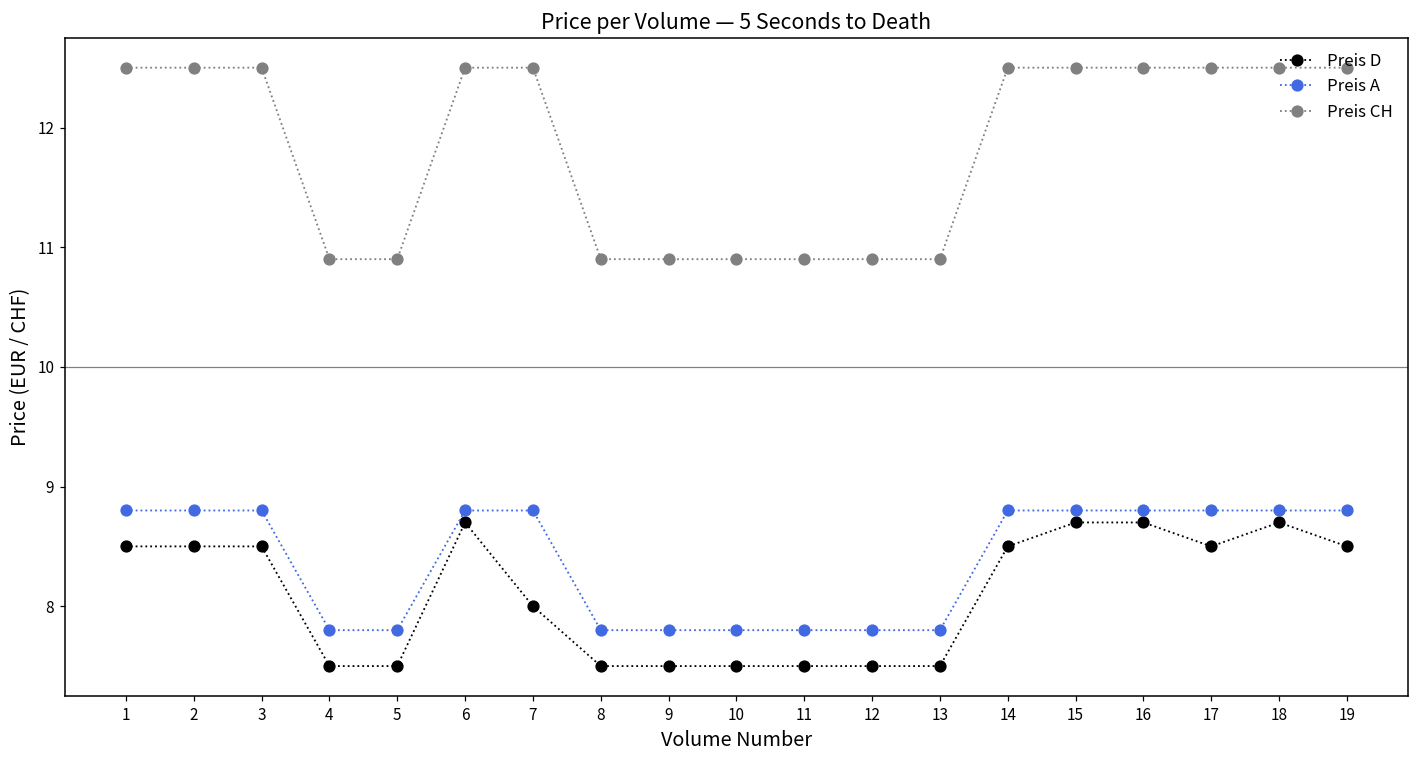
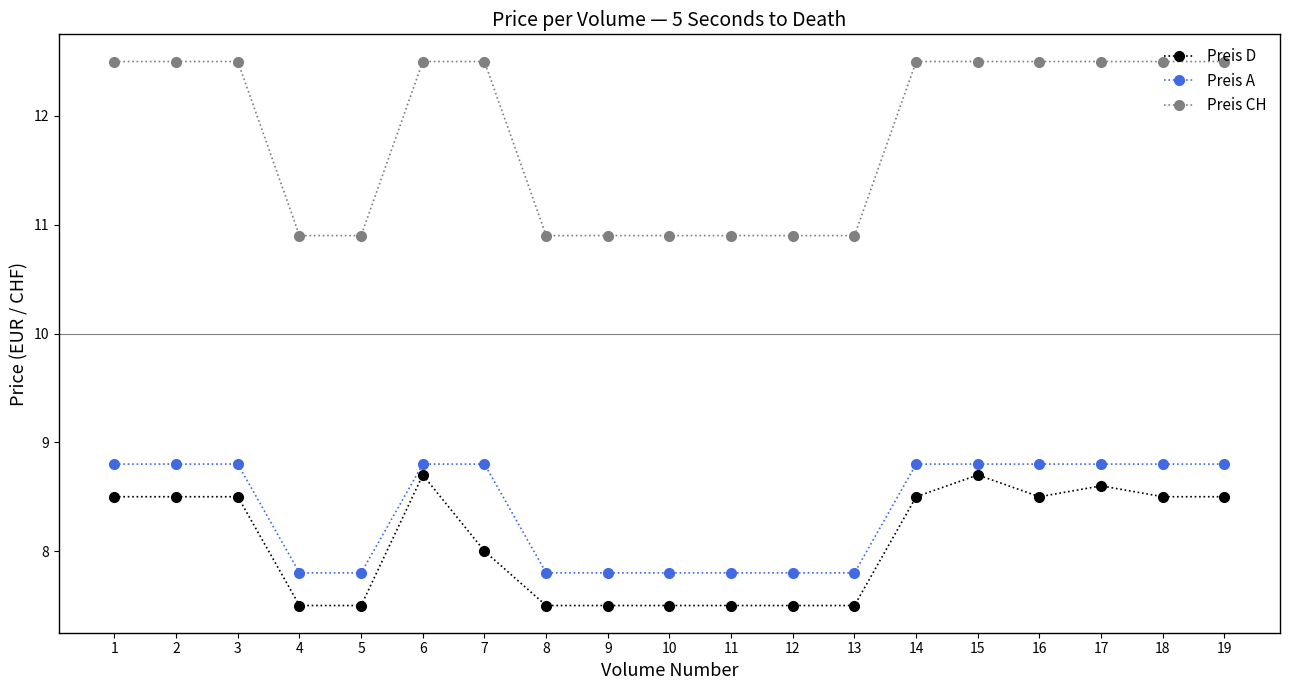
  {
    "Preis D": {
      "1": 8.5,
      "2": 8.5,
      "3": 8.5,
      "4": 7.5,
      "5": 7.5,
      "6": 8.7,
      "7": 8.0,
      "8": 7.5,
      "9": 7.5,
      "10": 7.5,
      "11": 7.5,
      "12": 7.5,
      "13": 7.5,
      "14": 8.5,
      "15": 8.7,
-     "16": 8.7,
-     "17": 8.5,
-     "18": 8.7,
+     "16": 8.5,
+     "17": 8.6,
+     "18": 8.5,
      "19": 8.5
    },
    "Preis A": {
      "1": 8.8,
      "2": 8.8,
      "3": 8.8,
      "4": 7.8,
      "5": 7.8,
      "6": 8.8,
      "7": 8.8,
      "8": 7.8,
      "9": 7.8,
      "10": 7.8,
      "11": 7.8,
      "12": 7.8,
      "13": 7.8,
      "14": 8.8,
      "15": 8.8,
      "16": 8.8,
      "17": 8.8,
      "18": 8.8,
      "19": 8.8
    },
    "Preis CH": {
      "1": 12.5,
      "2": 12.5,
      "3": 12.5,
      "4": 10.9,
      "5": 10.9,
      "6": 12.5,
      "7": 12.5,
      "8": 10.9,
      "9": 10.9,
      "10": 10.9,
      "11": 10.9,
      "12": 10.9,
      "13": 10.9,
      "14": 12.5,
      "15": 12.5,
      "16": 12.5,
      "17": 12.5,
      "18": 12.5,
      "19": 12.5
    }
  }
